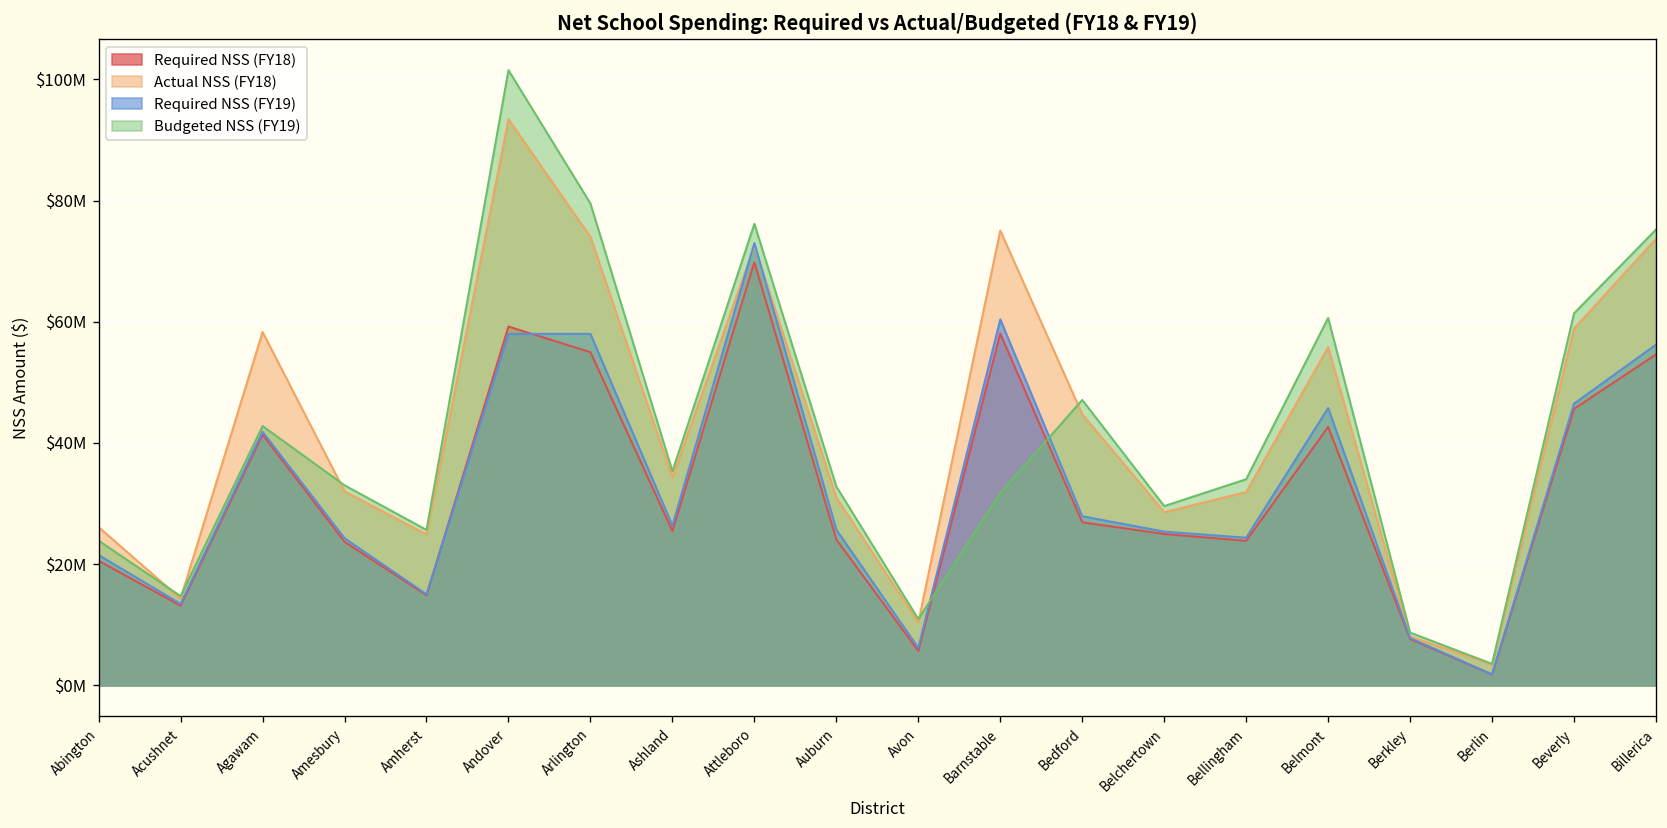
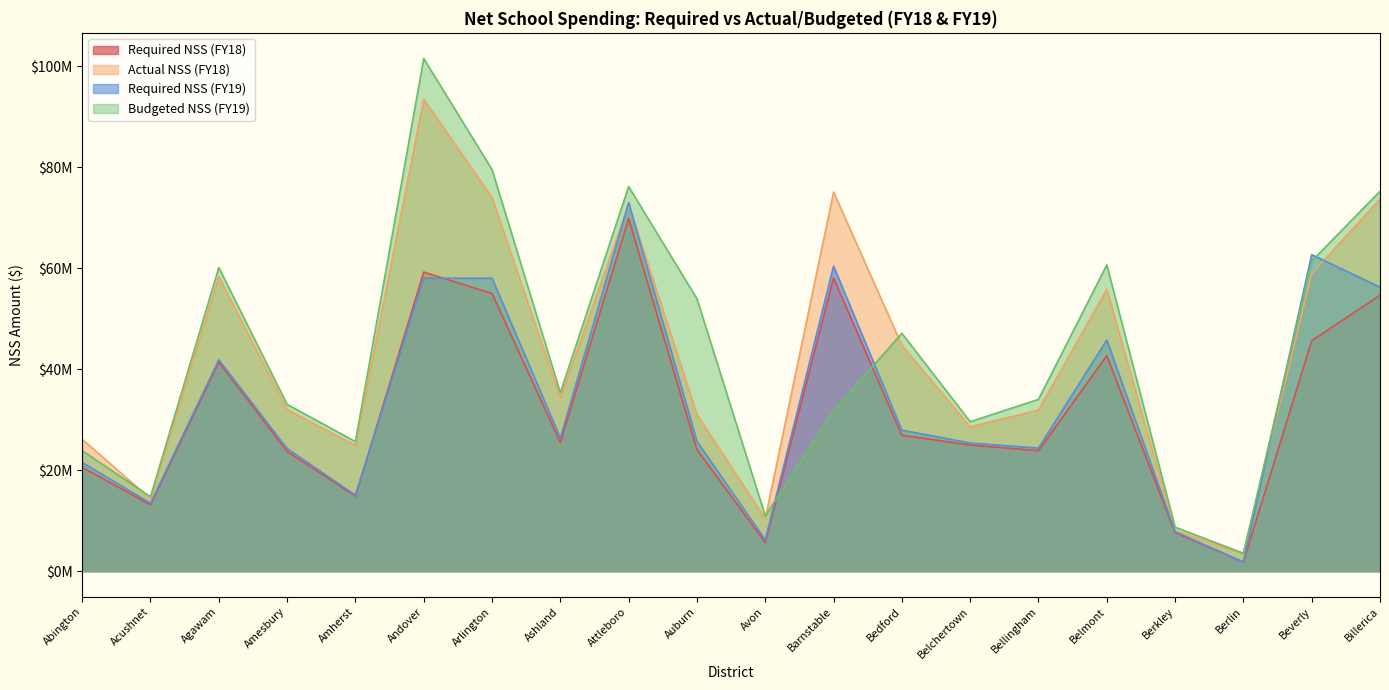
  {
    "Required NSS (FY18)": {
      "Abington": "$21000000",
      "Amesbury": "$24000000",
      "Andover": "$59000000",
      "Arlington": "$55000000",
      "Ashland": "$25000000",
      "Attleboro": "$70000000",
      "Auburn": "$24000000",
      "Avon": "$6000000",
      "Barnstable": "$58000000",
      "Bedford": "$27000000",
      "Bellingham": "$24000000",
      "Belmont": "$43000000",
      "Beverly": "$46000000",
      "Billerica": "$55000000"
    },
    "Actual NSS (FY18)": {
      "Abington": "$26000000",
      "Agawam": "$58000000",
      "Amesbury": "$32000000",
      "Amherst": "$25000000",
      "Andover": "$93000000",
      "Arlington": "$74000000",
      "Ashland": "$34000000",
      "Auburn": "$31000000",
      "Avon": "$10000000",
      "Barnstable": "$75000000",
      "Bedford": "$45000000",
      "Belchertown": "$29000000",
      "Bellingham": "$32000000",
      "Belmont": "$56000000",
      "Beverly": "$59000000",
      "Billerica": "$74000000"
    },
    "Required NSS (FY19)": {
      "Abington": "$22000000",
      "Amesbury": "$24000000",
      "Andover": "$58000000",
      "Arlington": "$58000000",
      "Ashland": "$26000000",
      "Auburn": "$26000000",
      "Avon": "$6000000",
      "Barnstable": "$60000000",
      "Bedford": "$28000000",
      "Bellingham": "$24000000",
      "Belmont": "$46000000",
-     "Beverly": "$46000000",
+     "Beverly": "$63000000",
      "Billerica": "$56000000"
    },
    "Budgeted NSS (FY19)": {
      "Abington": "$24000000",
-     "Agawam": "$43000000",
+     "Agawam": "$60000000",
      "Amesbury": "$33000000",
      "Amherst": "$26000000",
      "Andover": "$102000000",
      "Arlington": "$80000000",
      "Ashland": "$35000000",
      "Attleboro": "$76000000",
-     "Auburn": "$33000000",
+     "Auburn": "$54000000",
      "Avon": "$11000000",
      "Barnstable": "$32000000",
      "Bedford": "$47000000",
      "Belchertown": "$30000000",
      "Bellingham": "$34000000",
      "Belmont": "$61000000",
      "Berkley": "$9000000",
      "Beverly": "$61000000",
      "Billerica": "$75000000"
    }
  }
